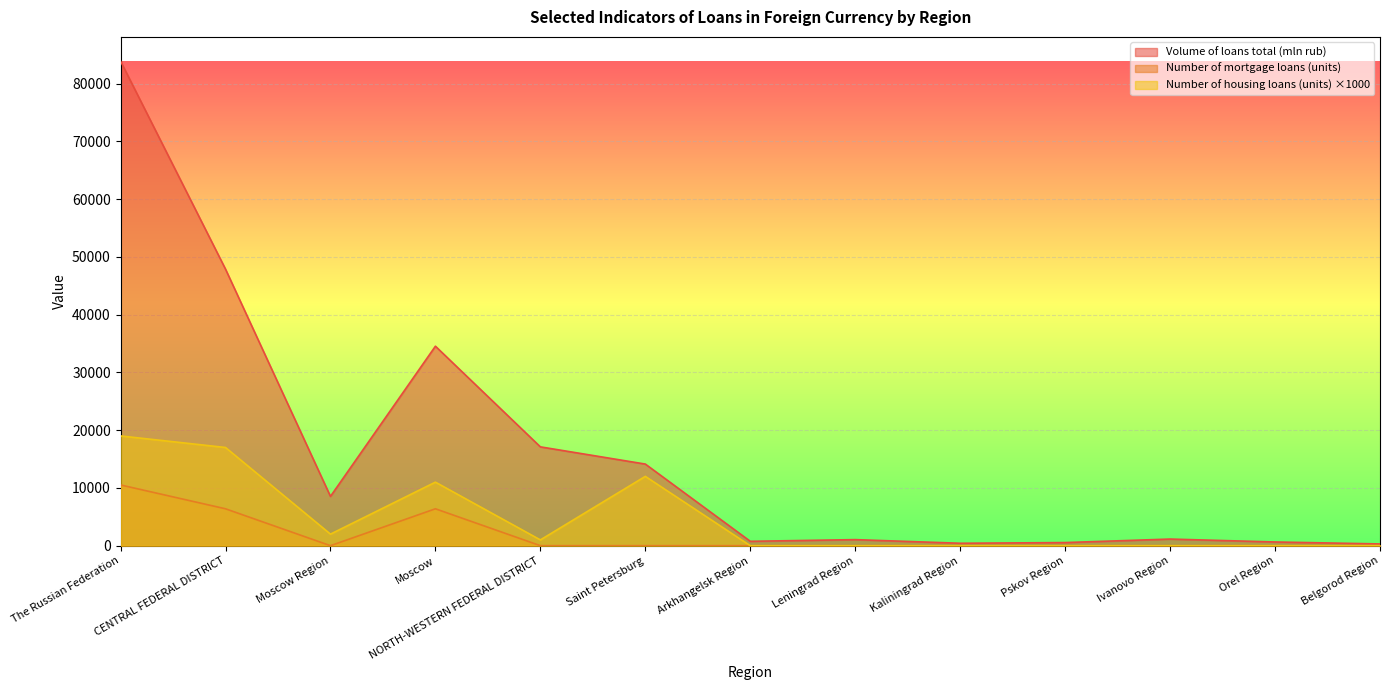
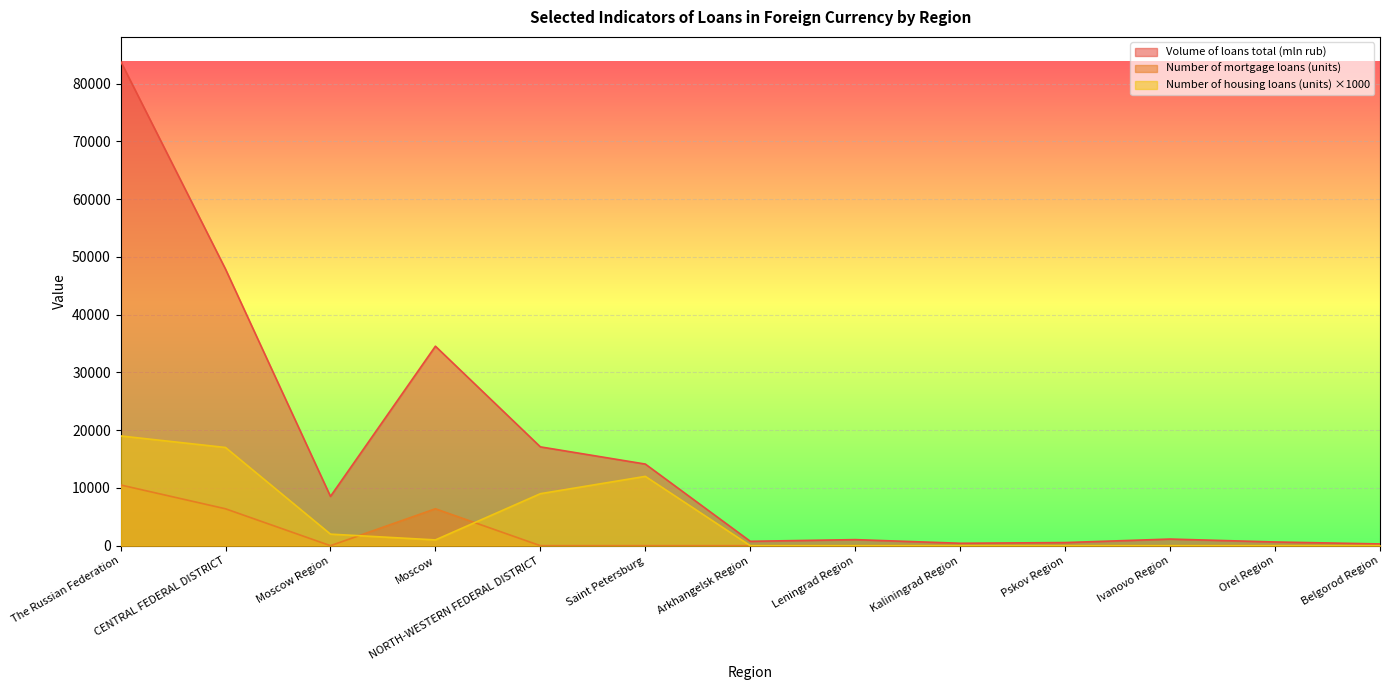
  {
    "Number of housing loans (units) ×1000": {
      "The Russian Federation": 19000,
      "CENTRAL FEDERAL DISTRICT": 17000,
      "Moscow Region": 2000,
-     "Moscow": 11000,
-     "NORTH-WESTERN FEDERAL DISTRICT": 1000,
+     "Moscow": 1000,
+     "NORTH-WESTERN FEDERAL DISTRICT": 9000,
      "Saint Petersburg": 12000
    }
  }
